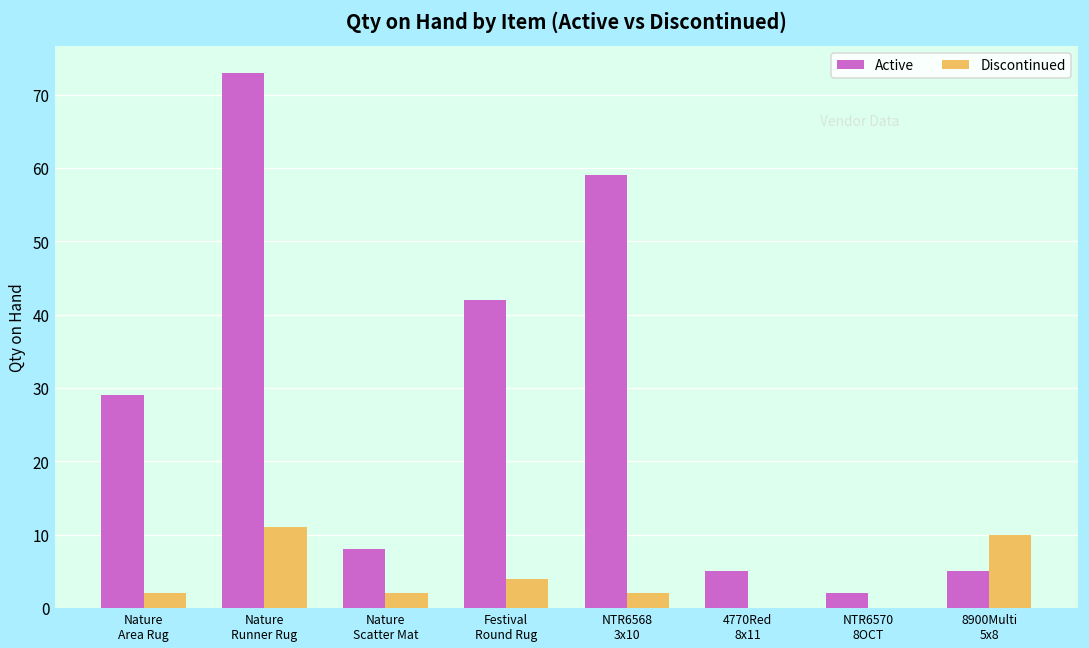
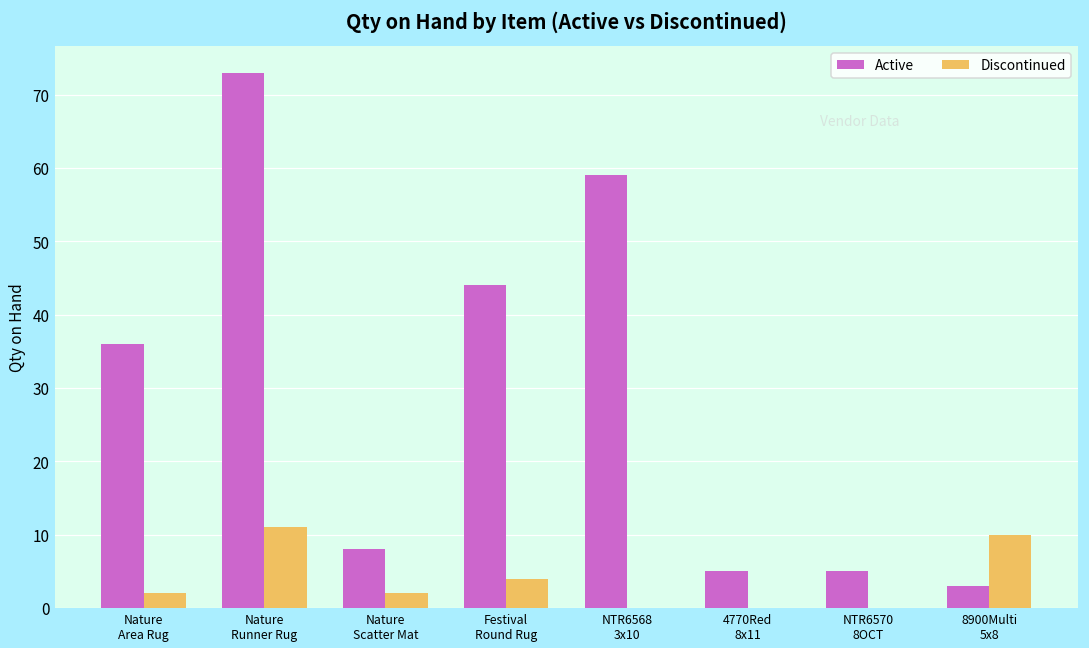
  {
    "Active": {
-     "Nature Area Rug": 29,
+     "Nature Area Rug": 36,
      "Nature Runner Rug": 73,
      "Nature Scatter Mat": 8,
-     "Festival Round Rug": 42,
+     "Festival Round Rug": 44,
      "NTR6568 3x10": 59,
      "4770Red 8x11": 5,
-     "NTR6570 8OCT": 2,
-     "8900Multi 5x8": 5
+     "NTR6570 8OCT": 5,
+     "8900Multi 5x8": 3
    },
    "Discontinued": {
      "Nature Area Rug": 2,
      "Nature Runner Rug": 11,
      "Nature Scatter Mat": 2,
      "Festival Round Rug": 4,
-     "NTR6568 3x10": 2,
+     "NTR6568 3x10": 0,
      "4770Red 8x11": 0,
      "NTR6570 8OCT": 0,
      "8900Multi 5x8": 10
    }
  }
